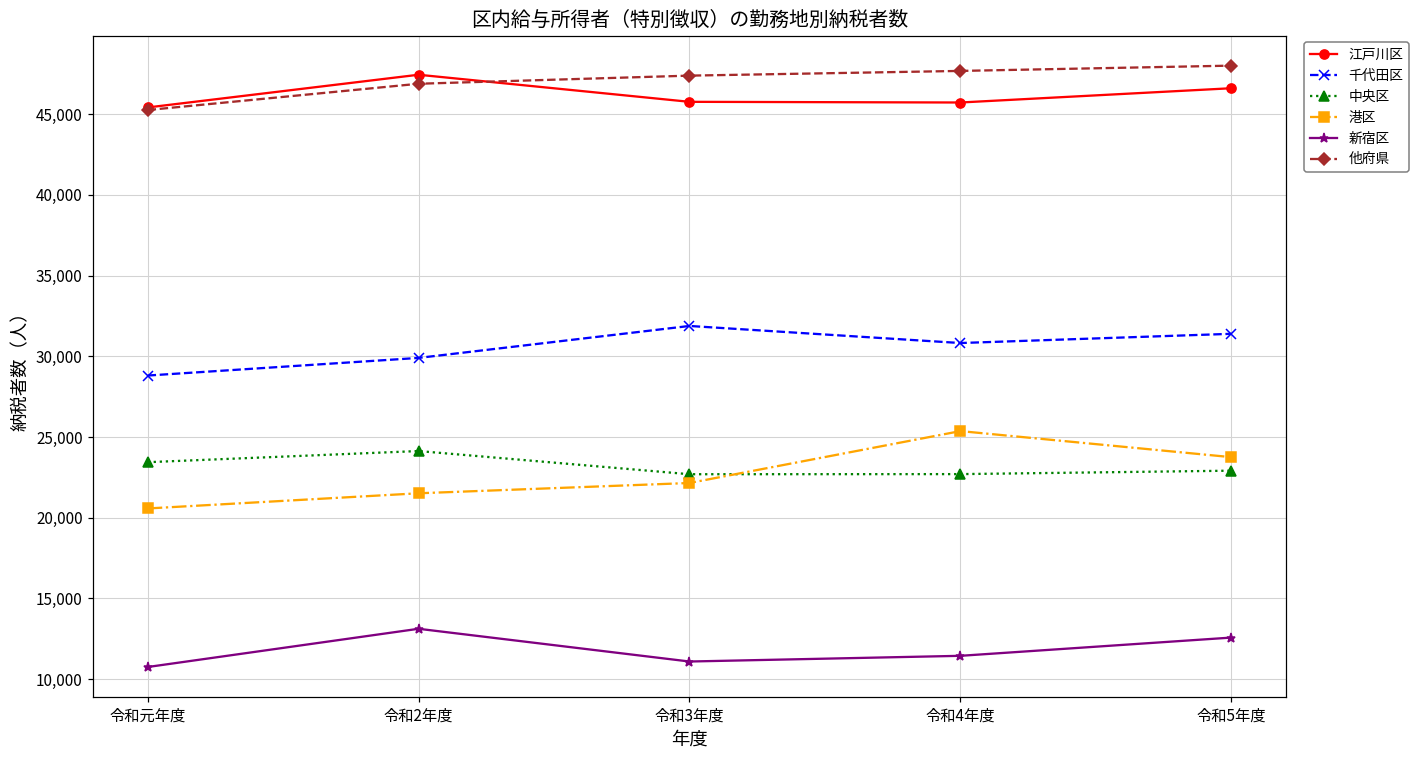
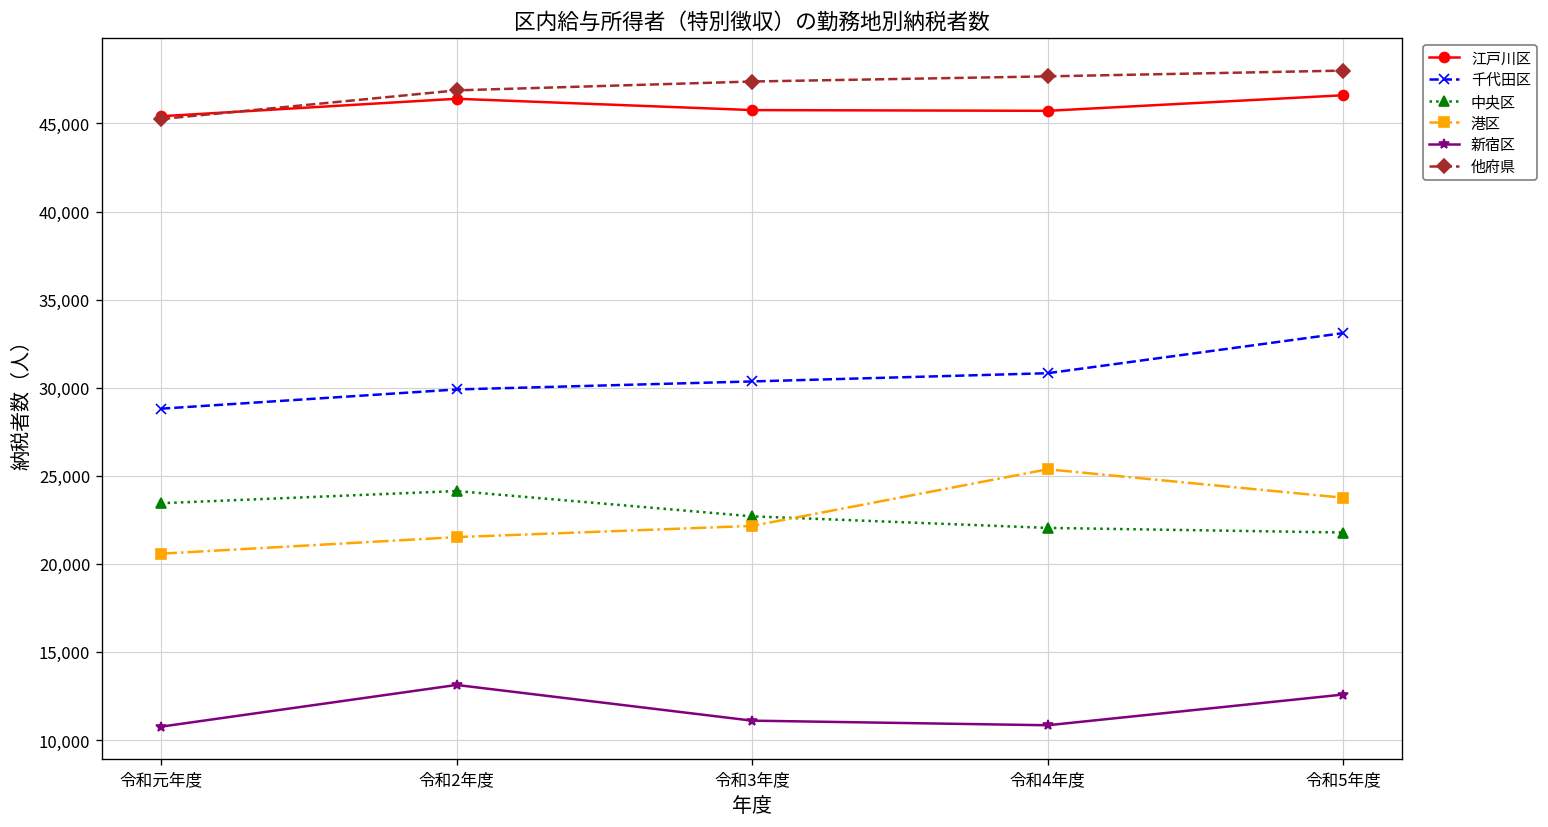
  {
    "江戸川区": {
-     "令和2年度": "47,400",
+     "令和2年度": "46,400",
      "令和3年度": "45,800",
      "令和4年度": "45,700",
      "令和5年度": "46,600"
    },
    "千代田区": {
      "令和元年度": "28,800",
      "令和2年度": "29,900",
-     "令和3年度": "31,900",
+     "令和3年度": "30,400",
      "令和4年度": "30,800",
-     "令和5年度": "31,400"
+     "令和5年度": "33,100"
    },
    "中央区": {
      "令和元年度": "23,400",
      "令和2年度": "24,100",
      "令和3年度": "22,700",
-     "令和4年度": "22,700",
-     "令和5年度": "22,900"
+     "令和4年度": "22,000",
+     "令和5年度": "21,800"
    },
    "港区": {
      "令和元年度": "20,600",
      "令和2年度": "21,500",
      "令和3年度": "22,200",
      "令和4年度": "25,400",
      "令和5年度": "23,800"
    },
    "新宿区": {
      "令和元年度": "10,800",
      "令和2年度": "13,100",
      "令和3年度": "11,100",
-     "令和4年度": "11,400",
+     "令和4年度": "10,800",
      "令和5年度": "12,600"
    },
    "他府県": {
      "令和2年度": "46,900",
      "令和3年度": "47,400",
      "令和4年度": "47,700",
      "令和5年度": "48,000"
    }
  }
